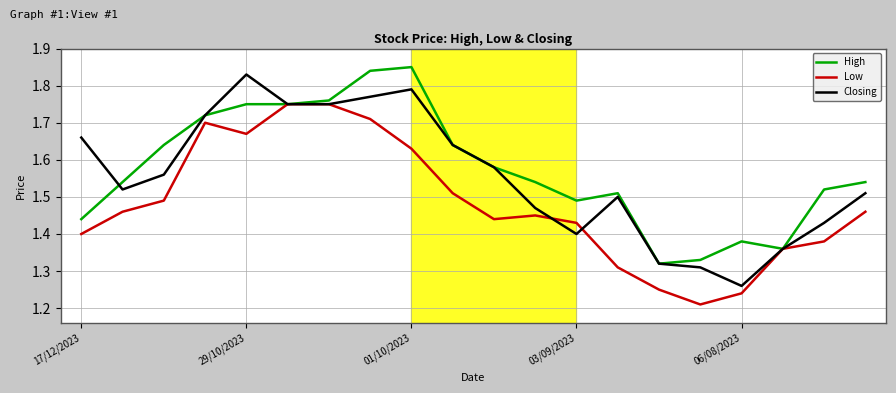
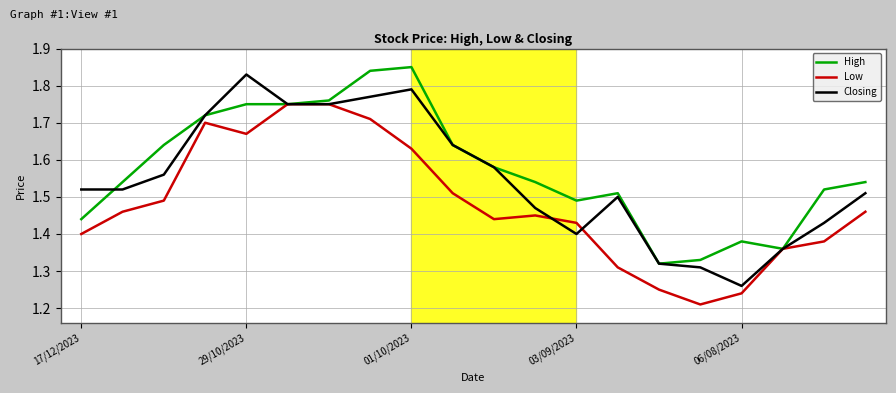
  {
    "High": {
      "17/12/2023": 1.44,
      "29/10/2023": 1.75,
      "01/10/2023": 1.85,
      "03/09/2023": 1.49,
      "06/08/2023": 1.38
    },
    "Low": {
      "17/12/2023": 1.40,
      "29/10/2023": 1.67,
      "01/10/2023": 1.63,
      "03/09/2023": 1.43,
      "06/08/2023": 1.24
    },
    "Closing": {
-     "17/12/2023": 1.66,
+     "17/12/2023": 1.52,
      "29/10/2023": 1.83,
      "01/10/2023": 1.79,
      "03/09/2023": 1.40,
      "06/08/2023": 1.26
    }
  }
